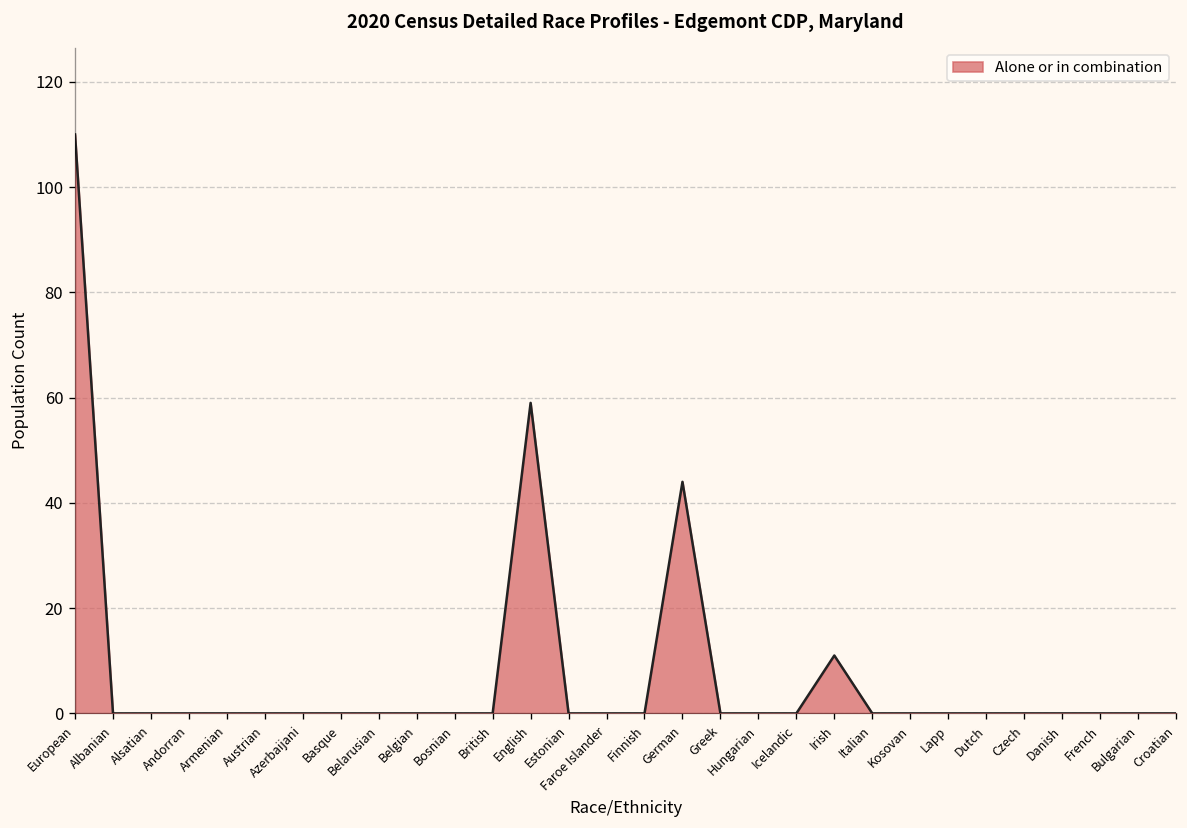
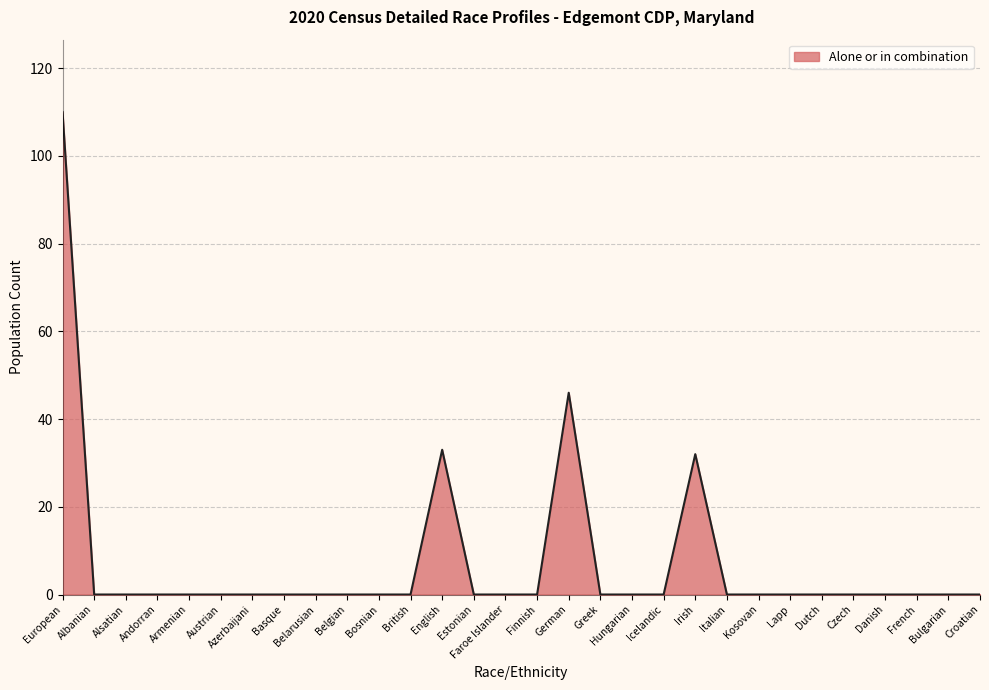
  {
    "European": 110,
    "Albanian": 0,
    "Alsatian": 0,
    "Andorran": 0,
    "Armenian": 0,
    "Austrian": 0,
    "Azerbaijani": 0,
    "Basque": 0,
    "Belarusian": 0,
    "Belgian": 0,
    "Bosnian": 0,
    "British": 0,
-   "English": 59,
+   "English": 33,
    "Estonian": 0,
    "Faroe Islander": 0,
    "Finnish": 0,
-   "German": 44,
+   "German": 46,
    "Greek": 0,
    "Hungarian": 0,
    "Icelandic": 0,
-   "Irish": 11,
+   "Irish": 32,
    "Italian": 0,
    "Kosovan": 0,
    "Lapp": 0,
    "Dutch": 0,
    "Czech": 0,
    "Danish": 0,
    "French": 0,
    "Bulgarian": 0,
    "Croatian": 0
  }
